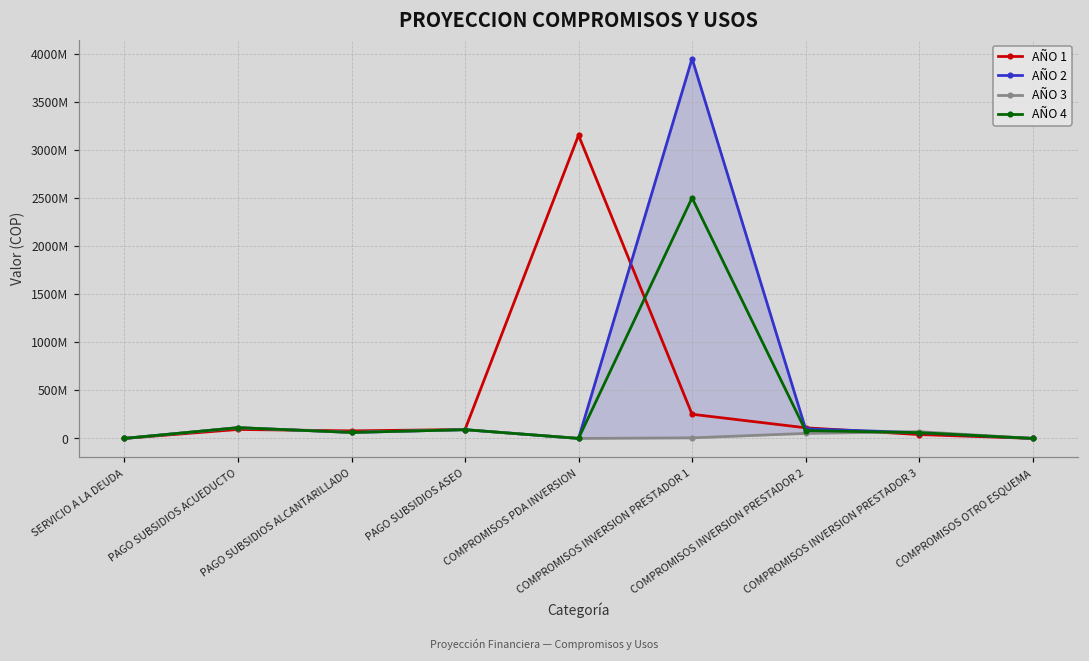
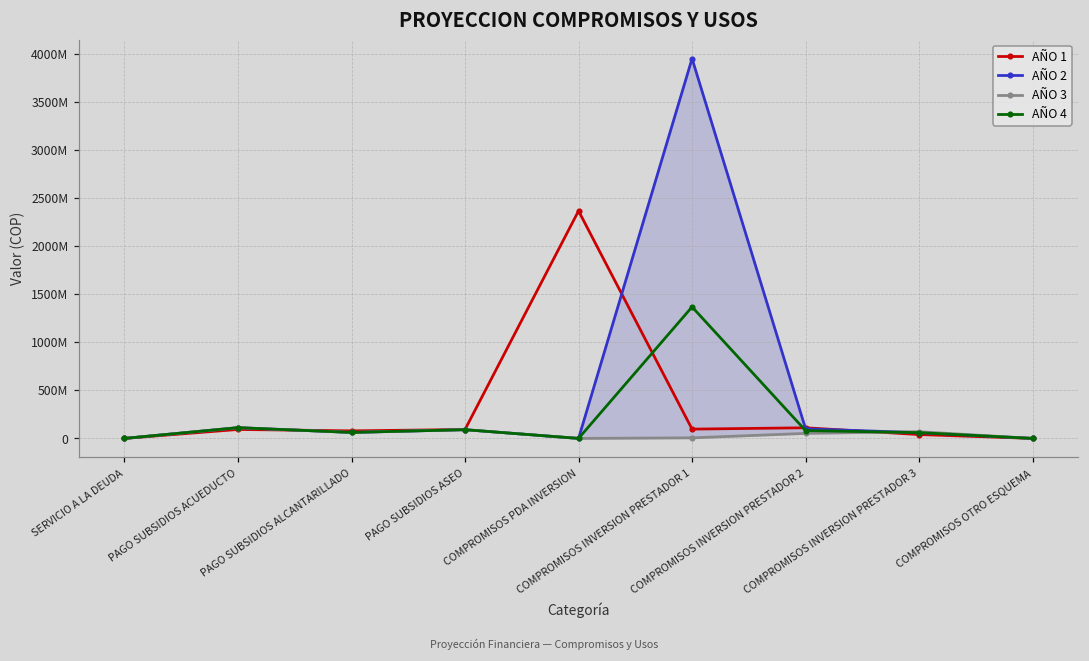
  {
    "AÑO 1": {
-     "COMPROMISOS PDA INVERSION": 3200000000,
-     "COMPROMISOS INVERSION PRESTADOR 1": 300000000
+     "COMPROMISOS PDA INVERSION": 2400000000,
+     "COMPROMISOS INVERSION PRESTADOR 1": 100000000
    },
    "AÑO 3": {
      "COMPROMISOS INVERSION PRESTADOR 1": 0,
      "COMPROMISOS INVERSION PRESTADOR 2": 100000000
    },
    "AÑO 4": {
-     "COMPROMISOS INVERSION PRESTADOR 1": 2500000000
+     "COMPROMISOS INVERSION PRESTADOR 1": 1400000000
    }
  }
